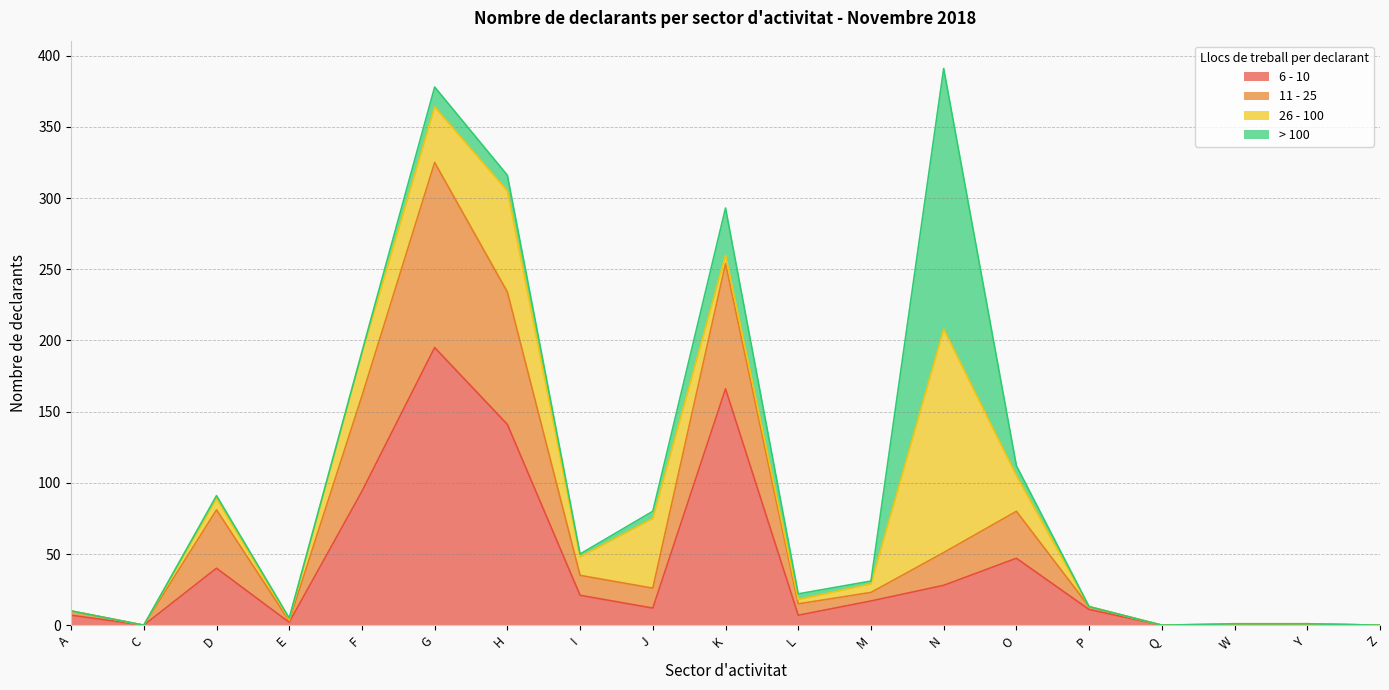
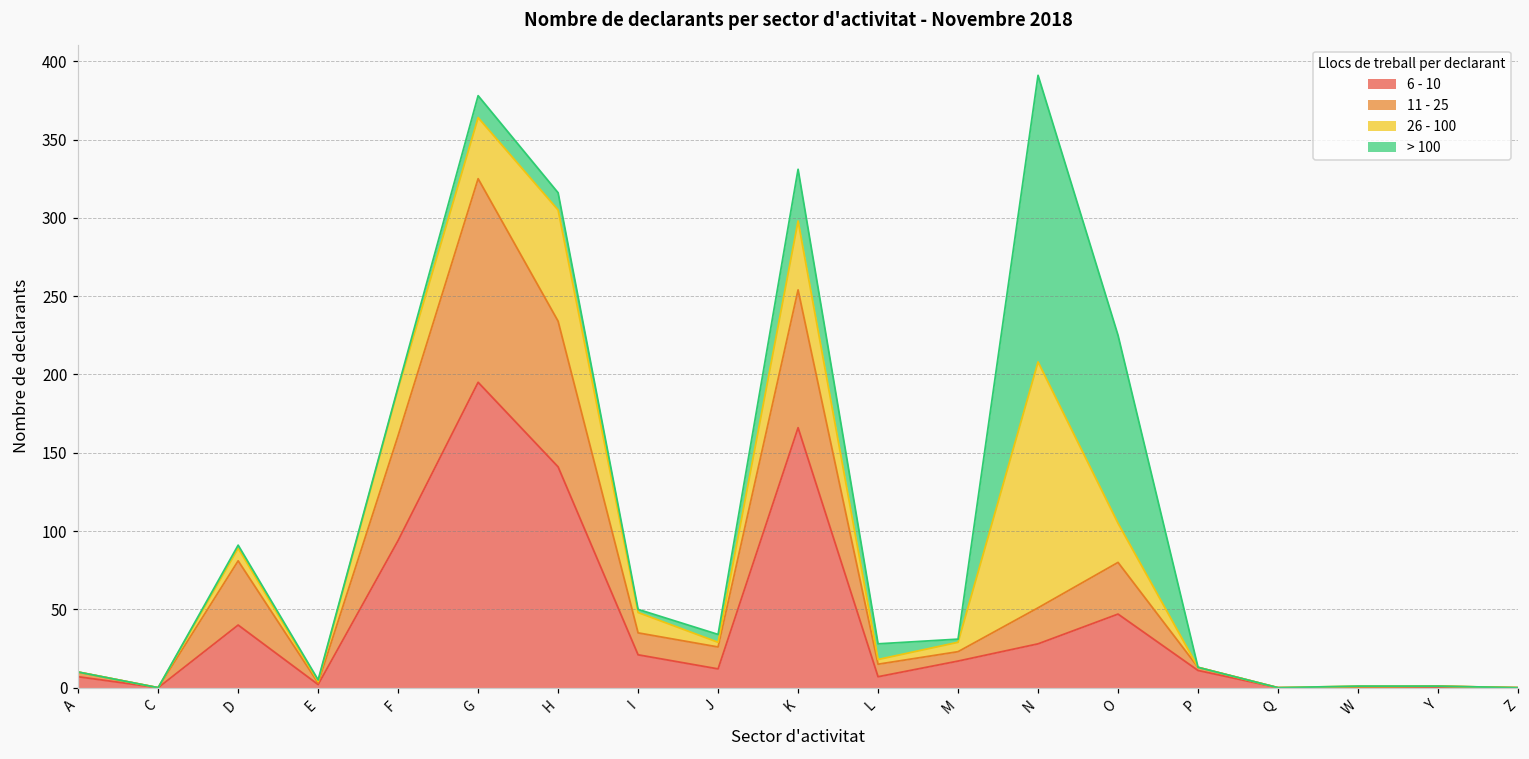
  {
    "26 - 100": {
      "D": 8,
      "G": 39,
      "H": 71,
      "I": 13,
-     "J": 49,
-     "K": 6,
+     "J": 3,
+     "K": 44,
      "L": 3,
      "M": 6,
      "N": 157,
      "O": 25
    },
    "> 100": {
      "D": 2,
      "G": 14,
      "H": 11,
      "I": 2,
      "J": 5,
      "K": 33,
-     "L": 4,
+     "L": 10,
      "M": 2,
      "N": 183,
-     "O": 7
+     "O": 120
    }
  }
